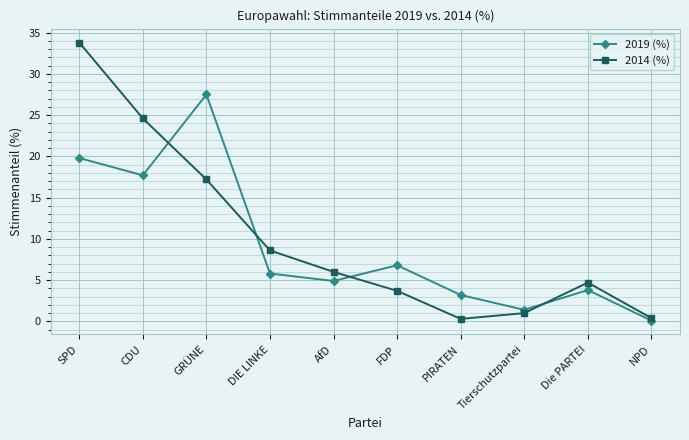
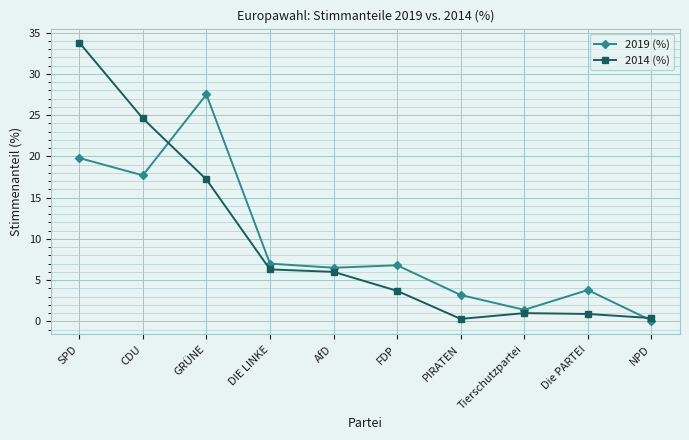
  {
    "2019 (%)": {
      "SPD": 20,
      "CDU": 18,
      "GRÜNE": 28,
-     "DIE LINKE": 6,
-     "AfD": 5,
+     "DIE LINKE": 7,
+     "AfD": 7,
      "FDP": 7,
      "PIRATEN": 3,
      "Tierschutzpartei": 1,
      "Die PARTEI": 4
    },
    "2014 (%)": {
      "SPD": 34,
      "CDU": 25,
      "GRÜNE": 17,
-     "DIE LINKE": 9,
+     "DIE LINKE": 6,
      "AfD": 6,
      "FDP": 4,
      "PIRATEN": 0,
      "Tierschutzpartei": 1,
-     "Die PARTEI": 5
+     "Die PARTEI": 1
    }
  }
